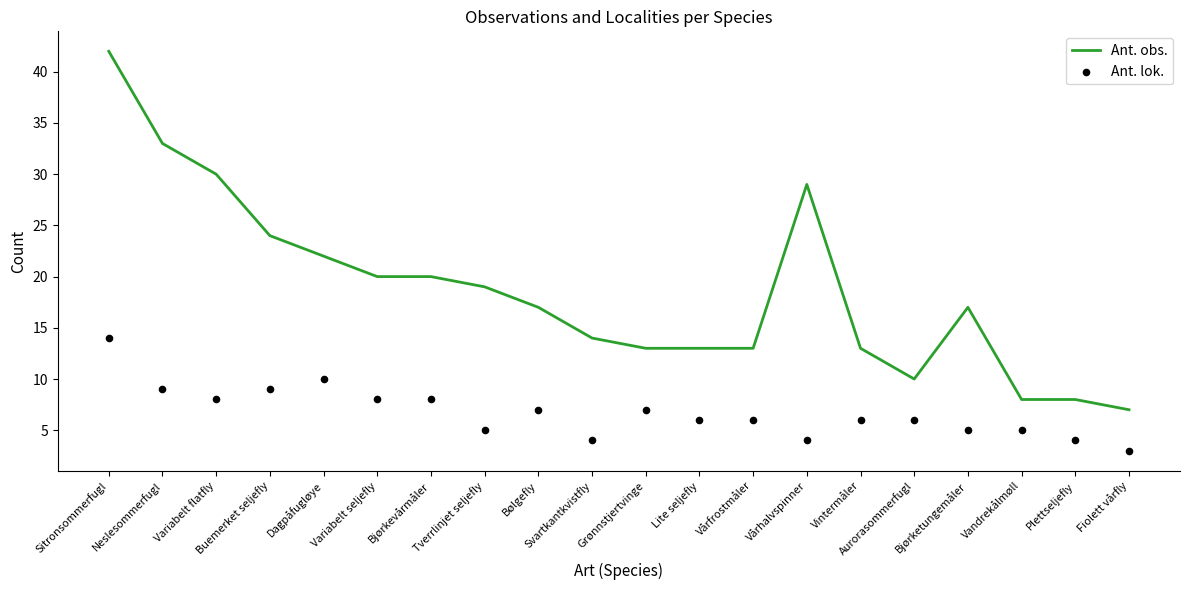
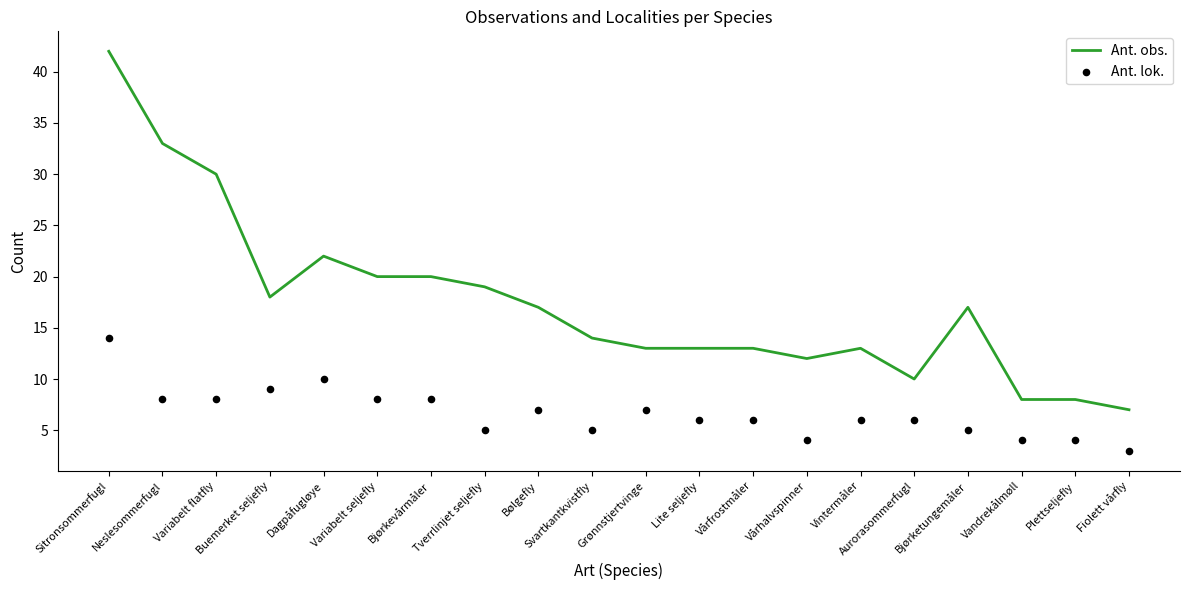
  {
    "Ant. obs.": {
      "Sitronsommerfugl": 42,
      "Neslesommerfugl": 33,
      "Variabelt flatfly": 30,
-     "Buemerket seljefly": 24,
+     "Buemerket seljefly": 18,
      "Dagpåfugløye": 22,
      "Variabelt seljefly": 20,
      "Bjørkevårmåler": 20,
      "Tverrlinjet seljefly": 19,
      "Bølgefly": 17,
      "Svartkantkvistfly": 14,
      "Grønnstjertvinge": 13,
      "Lite seljefly": 13,
      "Vårfrostmåler": 13,
-     "Vårhalvspinner": 29,
+     "Vårhalvspinner": 12,
      "Vintermåler": 13,
      "Aurorasommerfugl": 10,
      "Bjørketungemåler": 17,
      "Vandrekålmøll": 8,
      "Plettseljefly": 8,
      "Fiolett vårfly": 7
    },
    "Ant. lok.": {
-     "Neslesommerfugl": 9,
-     "Svartkantkvistfly": 4,
-     "Vandrekålmøll": 5
+     "Neslesommerfugl": 8,
+     "Svartkantkvistfly": 5,
+     "Vandrekålmøll": 4
    }
  }
